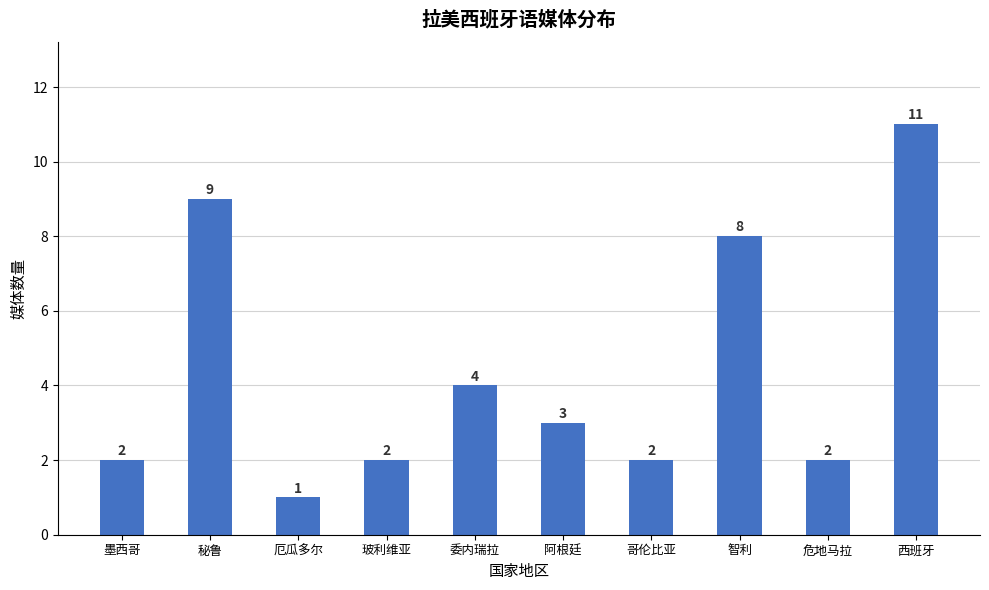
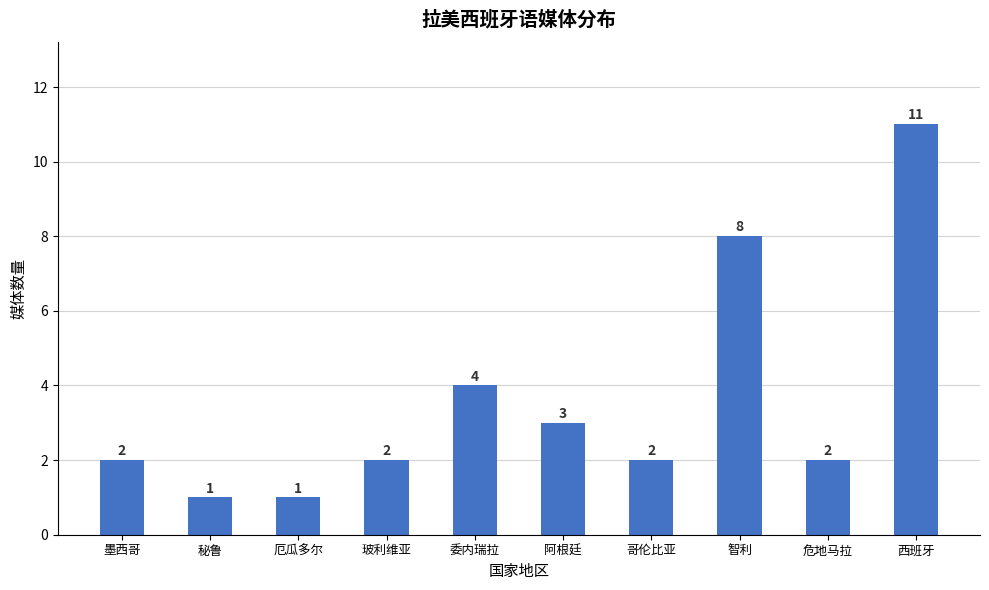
  {
    "墨西哥": 2,
-   "秘鲁": 9,
+   "秘鲁": 1,
    "厄瓜多尔": 1,
    "玻利维亚": 2,
    "委内瑞拉": 4,
    "阿根廷": 3,
    "哥伦比亚": 2,
    "智利": 8,
    "危地马拉": 2,
    "西班牙": 11
  }
